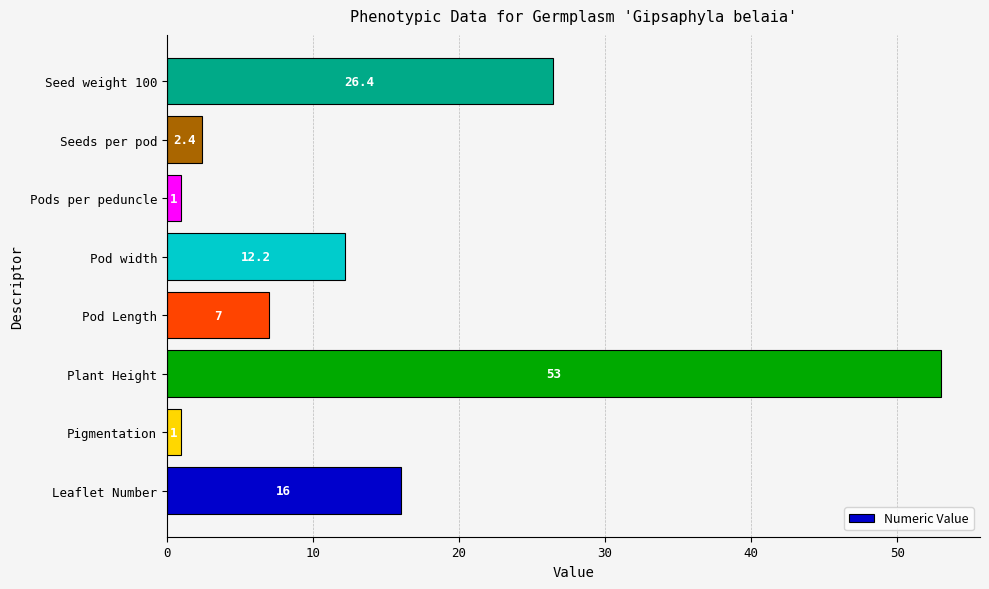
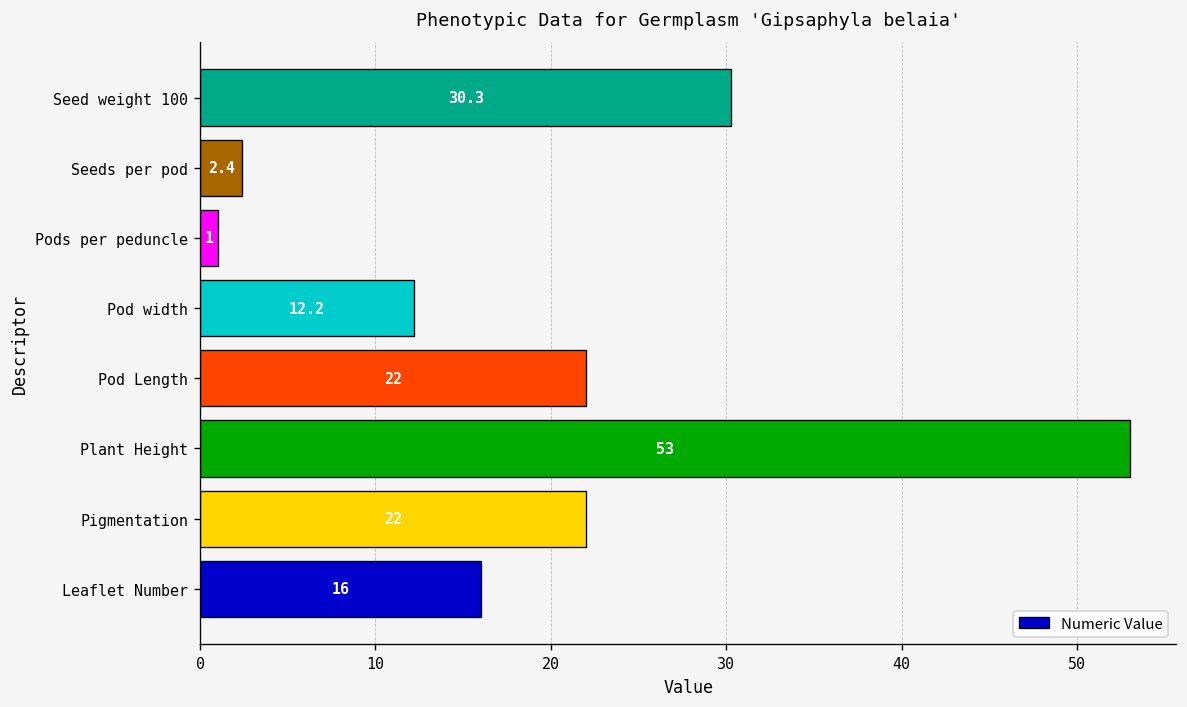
  {
-   "Seed weight 100": 26.4,
+   "Seed weight 100": 30.3,
    "Seeds per pod": 2.4,
    "Pods per peduncle": 1,
    "Pod width": 12.2,
-   "Pod Length": 7,
+   "Pod Length": 22,
    "Plant Height": 53,
-   "Pigmentation": 1,
+   "Pigmentation": 22,
    "Leaflet Number": 16
  }
